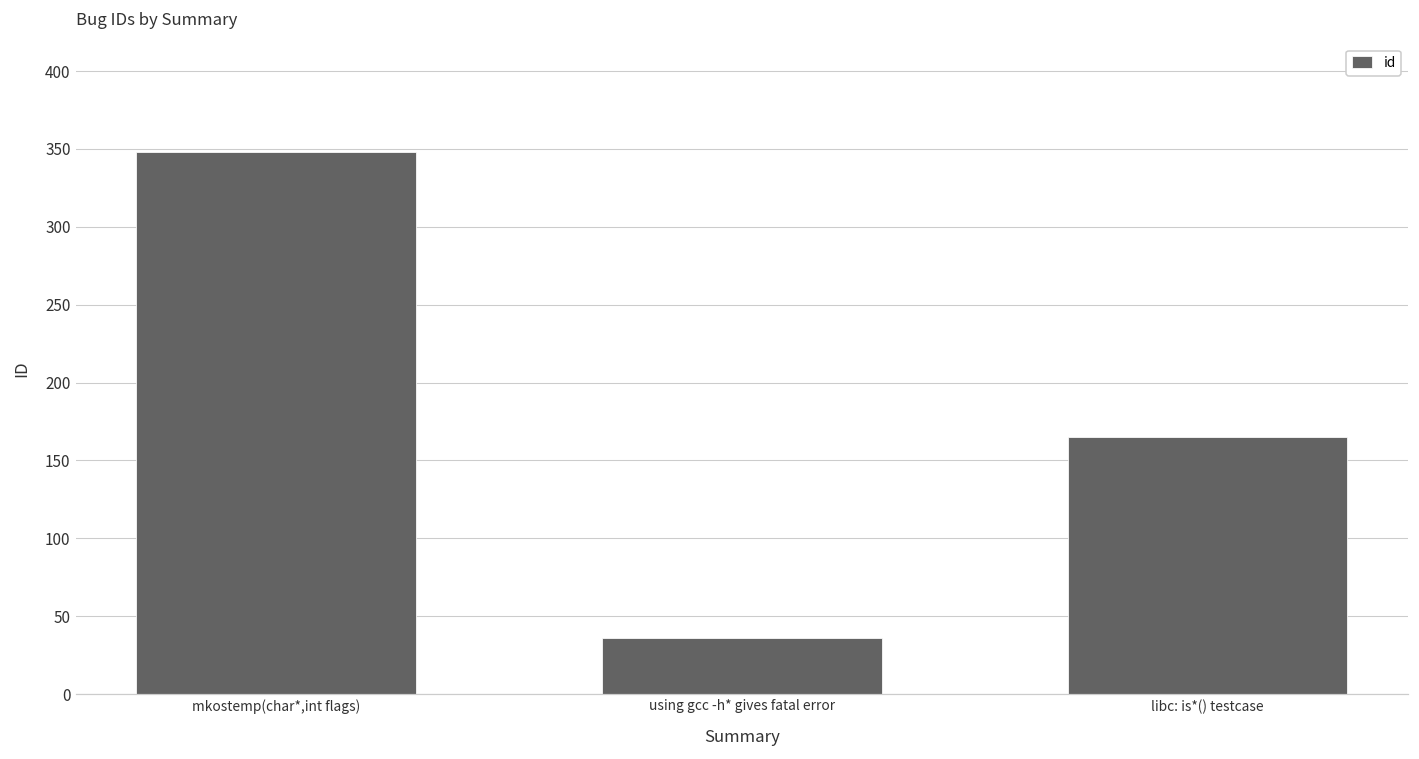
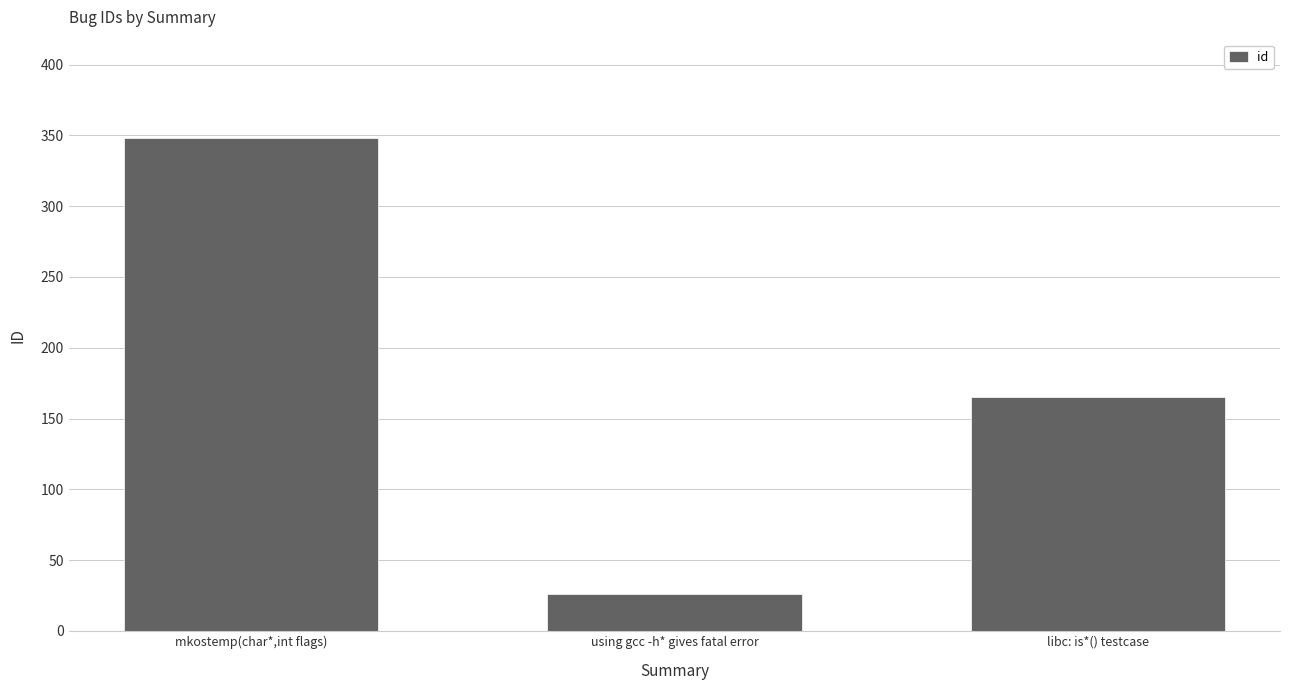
  {
    "mkostemp(char*,int flags)": 348,
-   "using gcc -h* gives fatal error": 36,
+   "using gcc -h* gives fatal error": 26,
    "libc: is*() testcase": 165
  }
